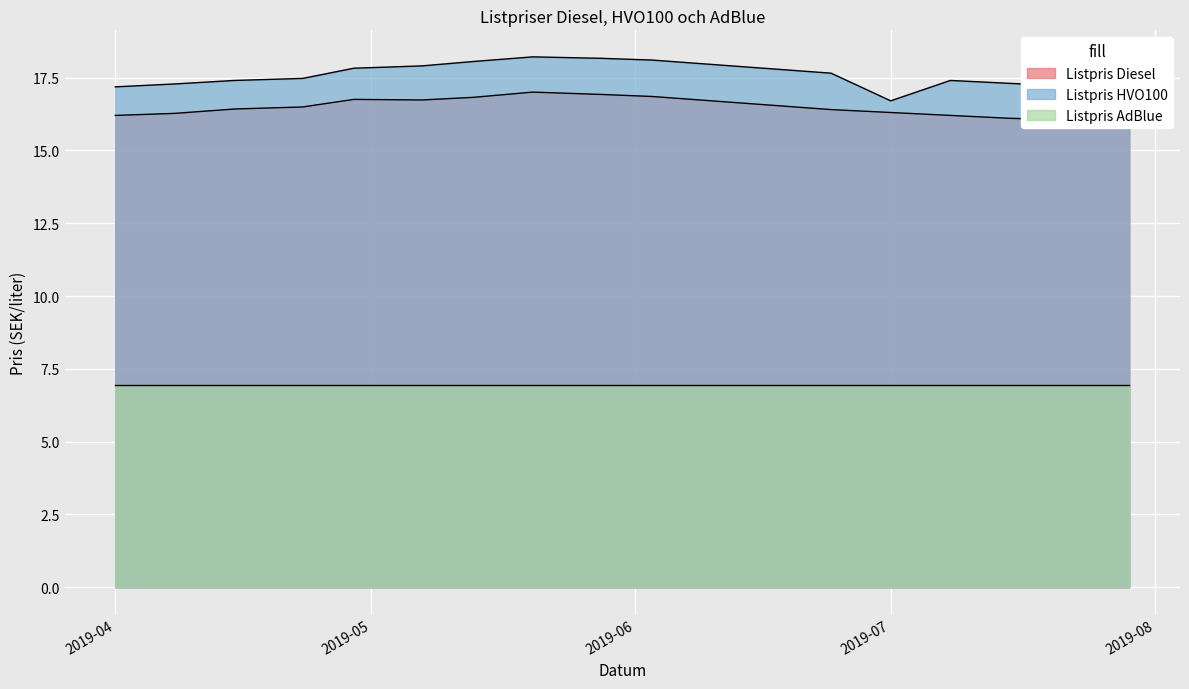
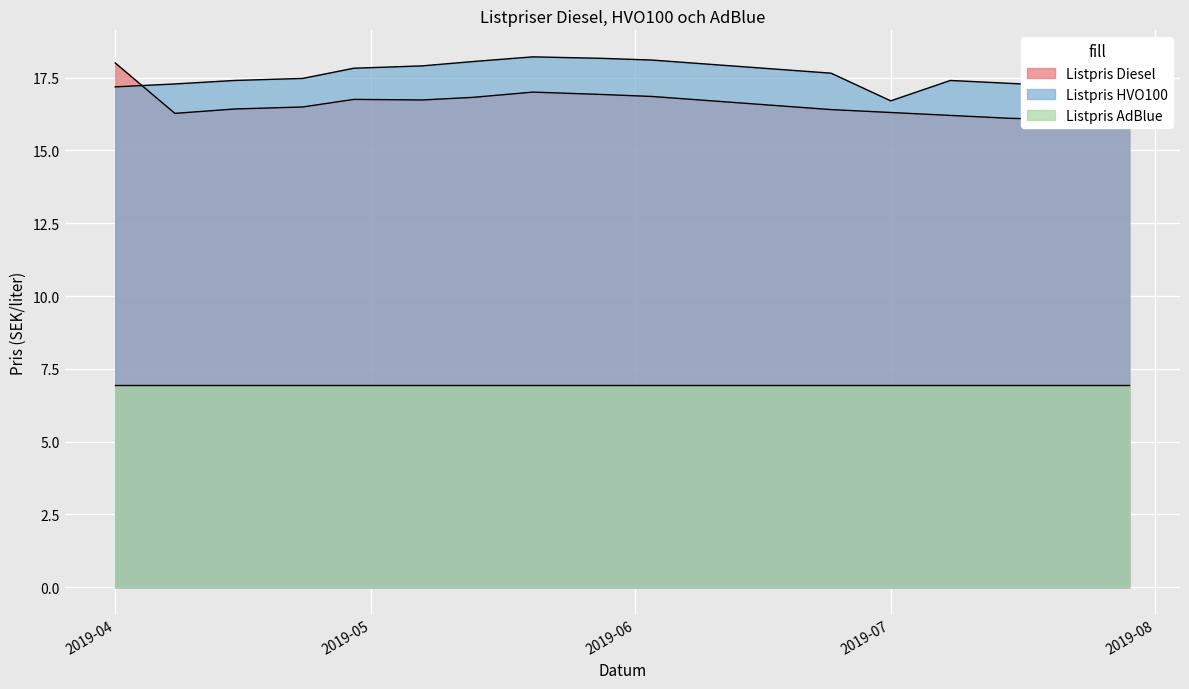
  {
    "Listpris Diesel": {
-     "2019-04": 16.2,
+     "2019-04": 18.0,
      "2019-07": 16.3
    },
    "Listpris HVO100": {
      "2019-04": 17.2,
      "2019-07": 16.7
    },
    "Listpris AdBlue": {
      "2019-04": 7.0,
      "2019-07": 7.0
    }
  }
